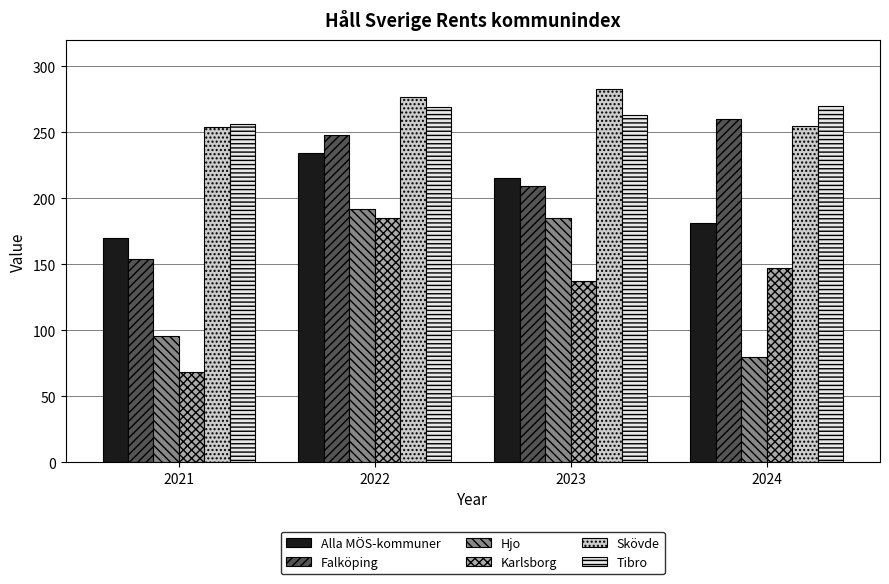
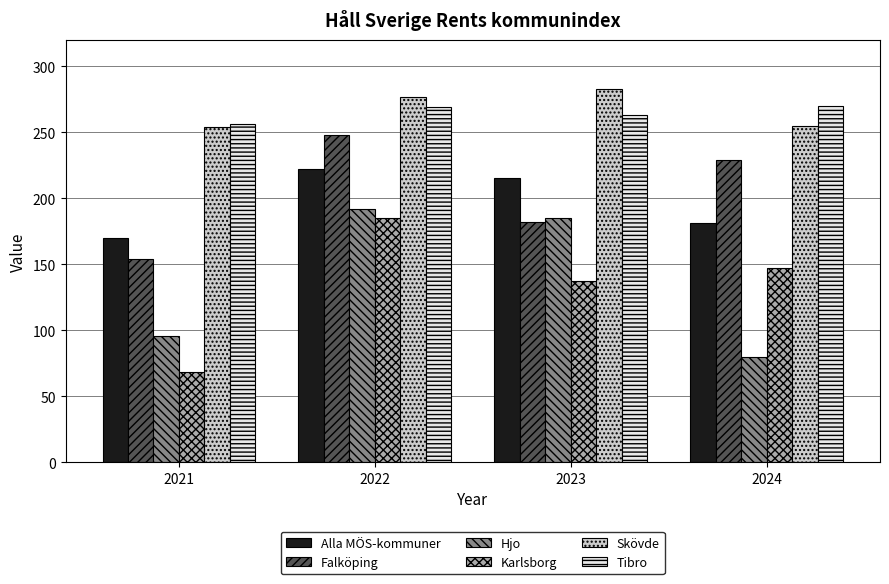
  {
    "Alla MÖS-kommuner": {
      "2021": 170,
-     "2022": 234,
+     "2022": 223,
      "2023": 215,
      "2024": 182
    },
    "Falköping": {
      "2021": 154,
      "2022": 248,
-     "2023": 209,
-     "2024": 260
+     "2023": 182,
+     "2024": 229
    }
  }
